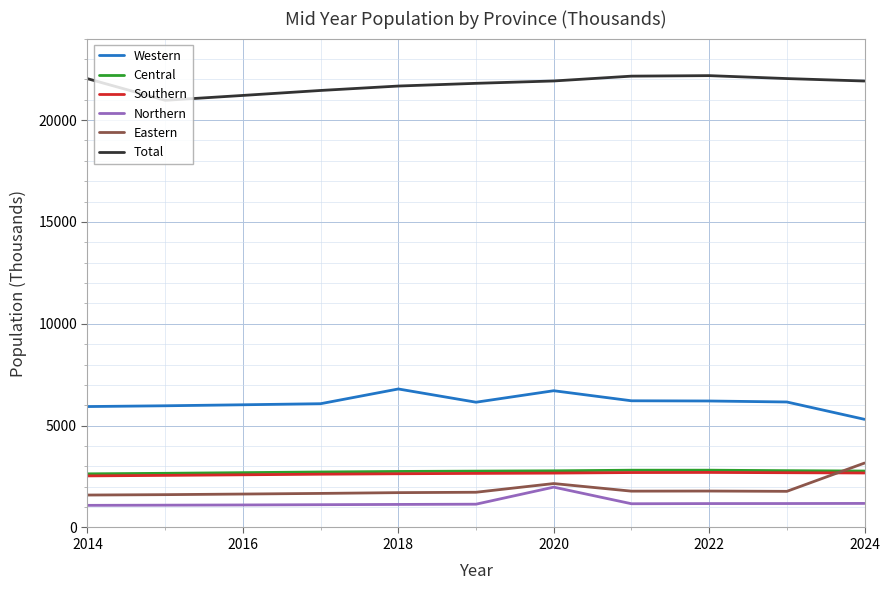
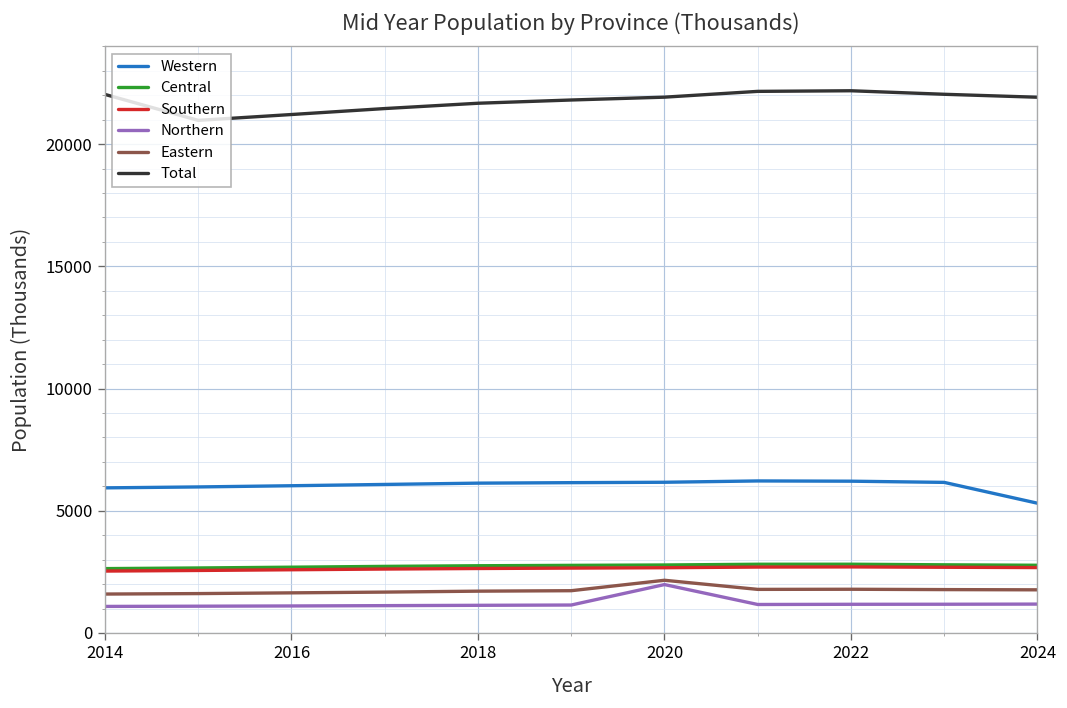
  {
    "Western": {
      "2014": 5900,
      "2016": 6000,
-     "2018": 6800,
-     "2020": 6700,
+     "2018": 6100,
+     "2020": 6200,
      "2022": 6200,
      "2024": 5300
    },
    "Northern": {
      "2014": 1100,
      "2016": 1100,
      "2018": 1100,
      "2020": 2000,
      "2022": 1200,
      "2024": 1200
    },
    "Eastern": {
      "2014": 1600,
      "2016": 1600,
      "2018": 1700,
      "2020": 2200,
      "2022": 1800,
-     "2024": 3200
+     "2024": 1800
    },
    "Total": {
      "2014": 22000,
      "2016": 21200,
      "2018": 21700,
      "2020": 21900,
      "2022": 22200,
      "2024": 21900
    }
  }
